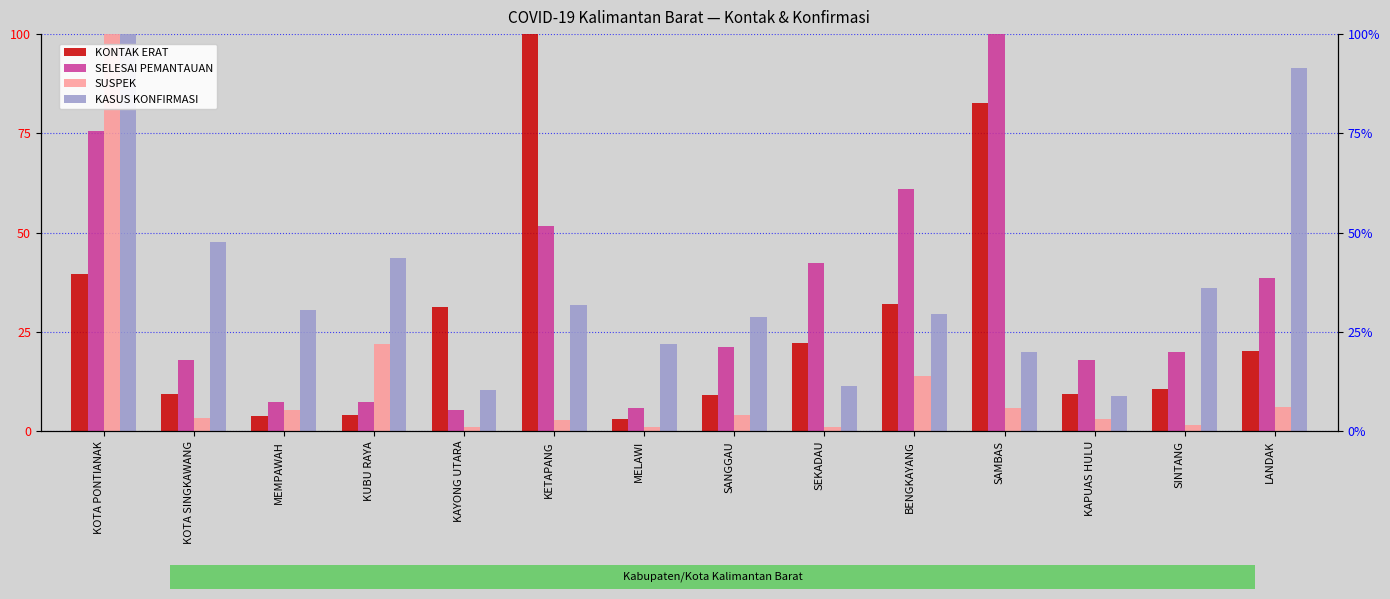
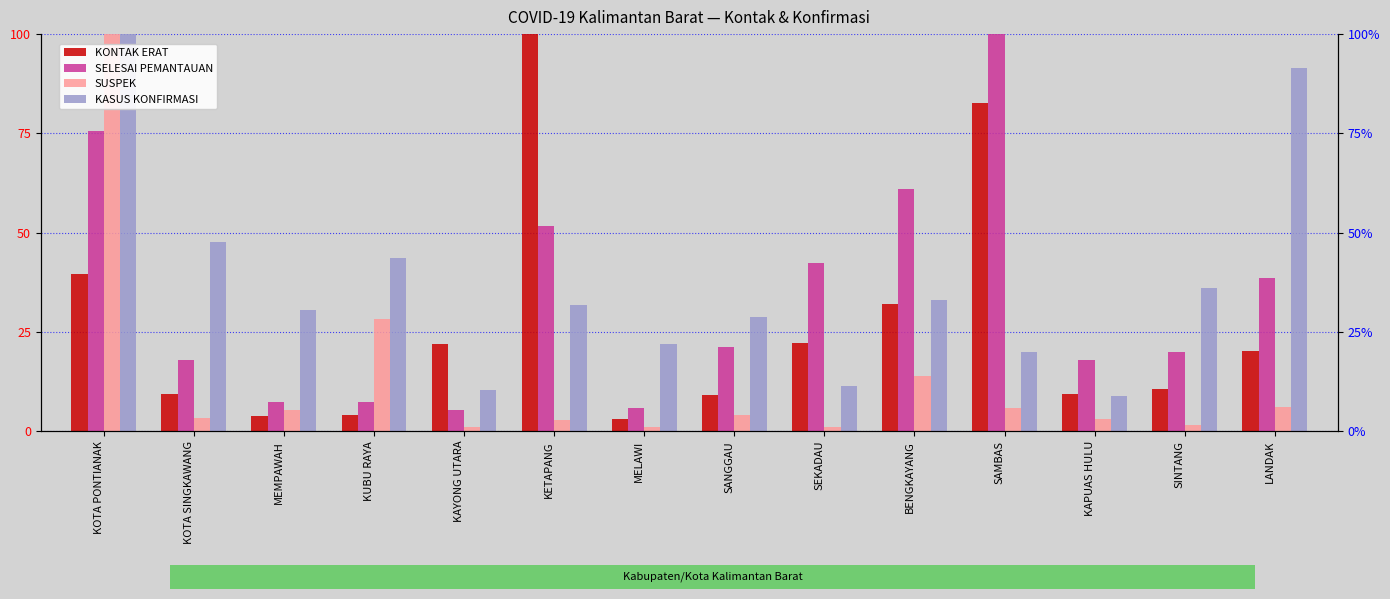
  {
    "KONTAK ERAT": {
      "KOTA PONTIANAK": 40,
      "KOTA SINGKAWANG": 9,
      "MEMPAWAH": 4,
      "KUBU RAYA": 4,
-     "KAYONG UTARA": 31,
+     "KAYONG UTARA": 22,
      "KETAPANG": 100,
      "MELAWI": 3,
      "SANGGAU": 9,
      "SEKADAU": 22,
      "BENGKAYANG": 32,
      "SAMBAS": 83,
      "KAPUAS HULU": 9,
      "SINTANG": 11,
      "LANDAK": 20
    },
    "SELESAI PEMANTAUAN": {
      "KOTA PONTIANAK": 76,
      "KOTA SINGKAWANG": 18,
      "MEMPAWAH": 7,
      "KUBU RAYA": 7,
      "KAYONG UTARA": 5,
      "KETAPANG": 52,
      "MELAWI": 6,
      "SANGGAU": 21,
      "SEKADAU": 42,
      "BENGKAYANG": 61,
      "SAMBAS": 100,
      "KAPUAS HULU": 18,
      "SINTANG": 20,
      "LANDAK": 39
    },
    "SUSPEK": {
      "KOTA PONTIANAK": 100,
      "KOTA SINGKAWANG": 3,
      "MEMPAWAH": 5,
-     "KUBU RAYA": 22,
+     "KUBU RAYA": 28,
      "KAYONG UTARA": 1,
      "KETAPANG": 3,
      "MELAWI": 1,
      "SANGGAU": 4,
      "SEKADAU": 1,
      "BENGKAYANG": 14,
      "SAMBAS": 6,
      "KAPUAS HULU": 3,
      "SINTANG": 2,
      "LANDAK": 6
    },
    "KASUS KONFIRMASI": {
      "KOTA PONTIANAK": 100,
      "KOTA SINGKAWANG": 48,
      "MEMPAWAH": 30,
      "KUBU RAYA": 44,
      "KAYONG UTARA": 10,
      "KETAPANG": 32,
      "MELAWI": 22,
      "SANGGAU": 29,
      "SEKADAU": 11,
-     "BENGKAYANG": 29,
+     "BENGKAYANG": 33,
      "SAMBAS": 20,
      "KAPUAS HULU": 9,
      "SINTANG": 36,
      "LANDAK": 92
    }
  }
